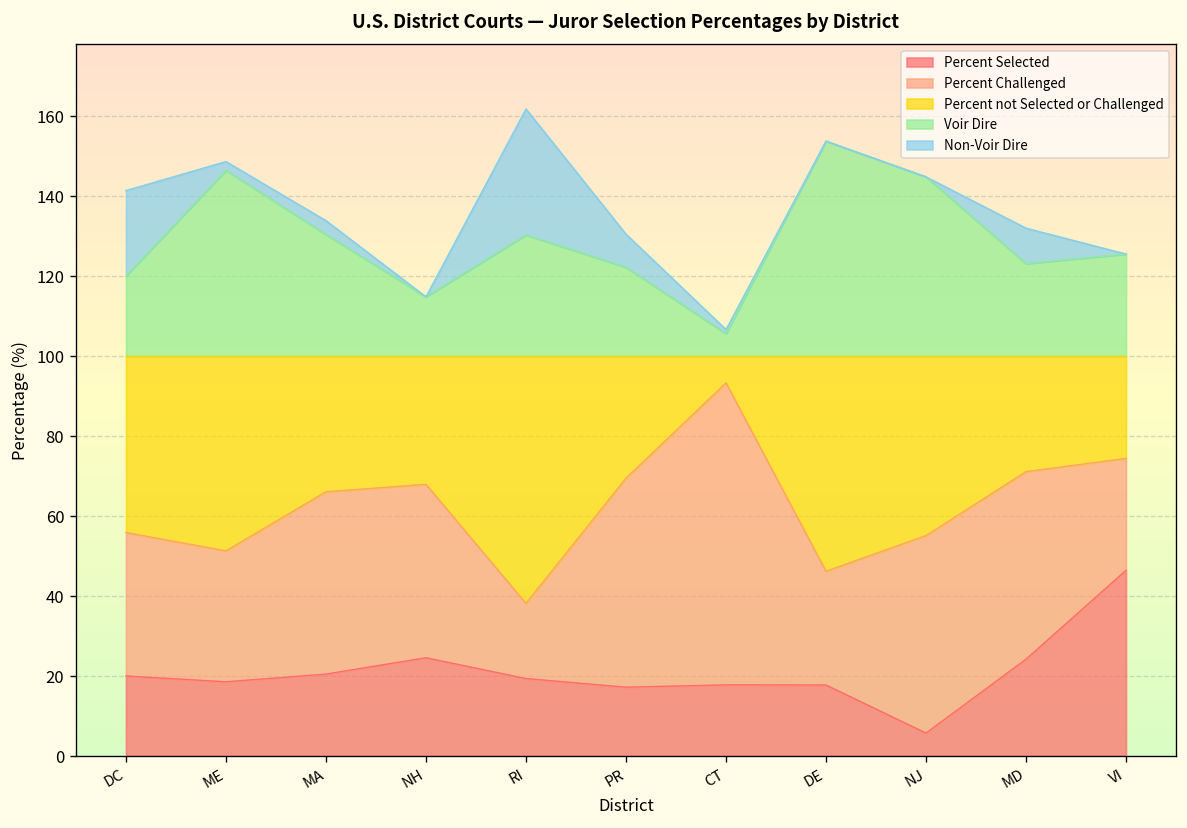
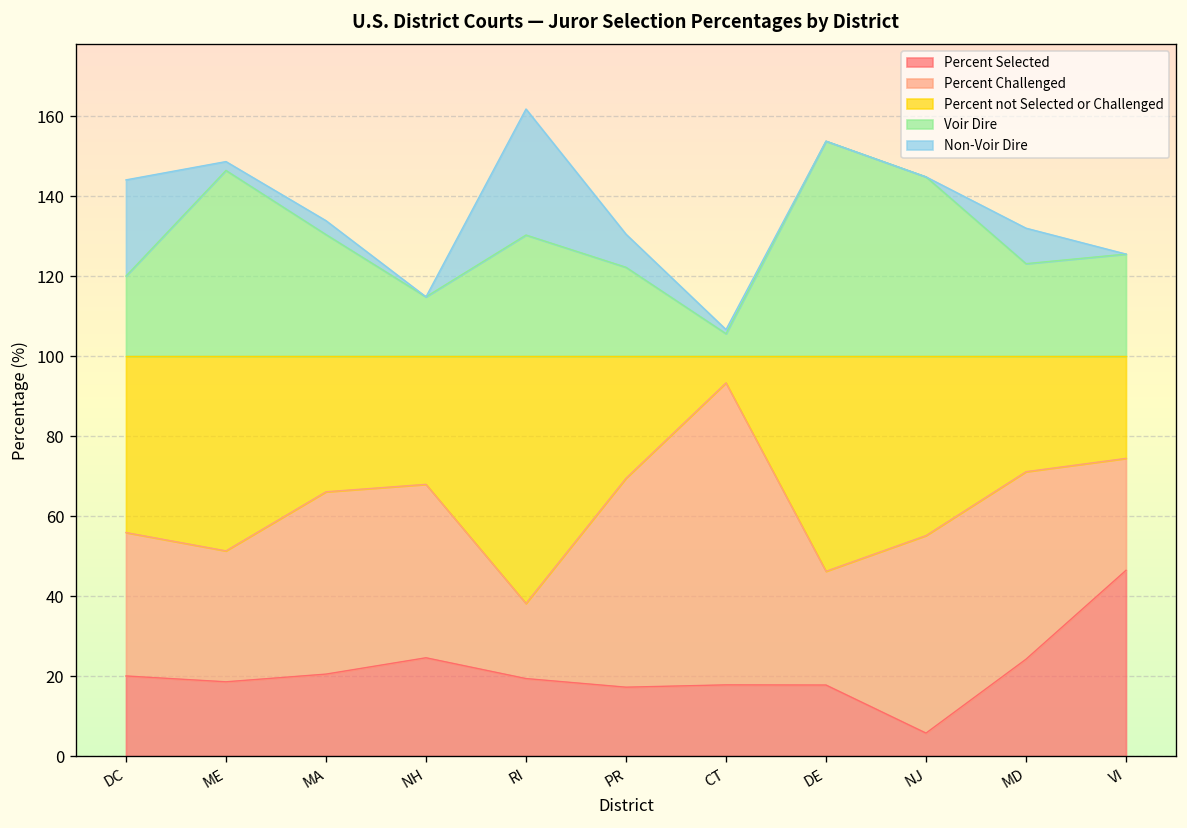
  {
    "Percent not Selected or Challenged": {
      "DC": 44,
      "ME": 49,
      "MA": 34,
      "NH": 32,
      "RI": 62,
      "PR": 31,
      "CT": 7,
      "DE": 54,
      "NJ": 45,
      "MD": 29,
      "VI": 26
    },
    "Voir Dire": {
      "DC": 20,
      "ME": 46,
      "MA": 30,
      "RI": 30,
      "PR": 22,
      "CT": 6,
      "MD": 23
    },
    "Non-Voir Dire": {
-     "DC": 21,
+     "DC": 24,
      "ME": 2,
      "MA": 3,
      "RI": 32,
      "PR": 8,
      "CT": 1,
      "MD": 9
    }
  }
